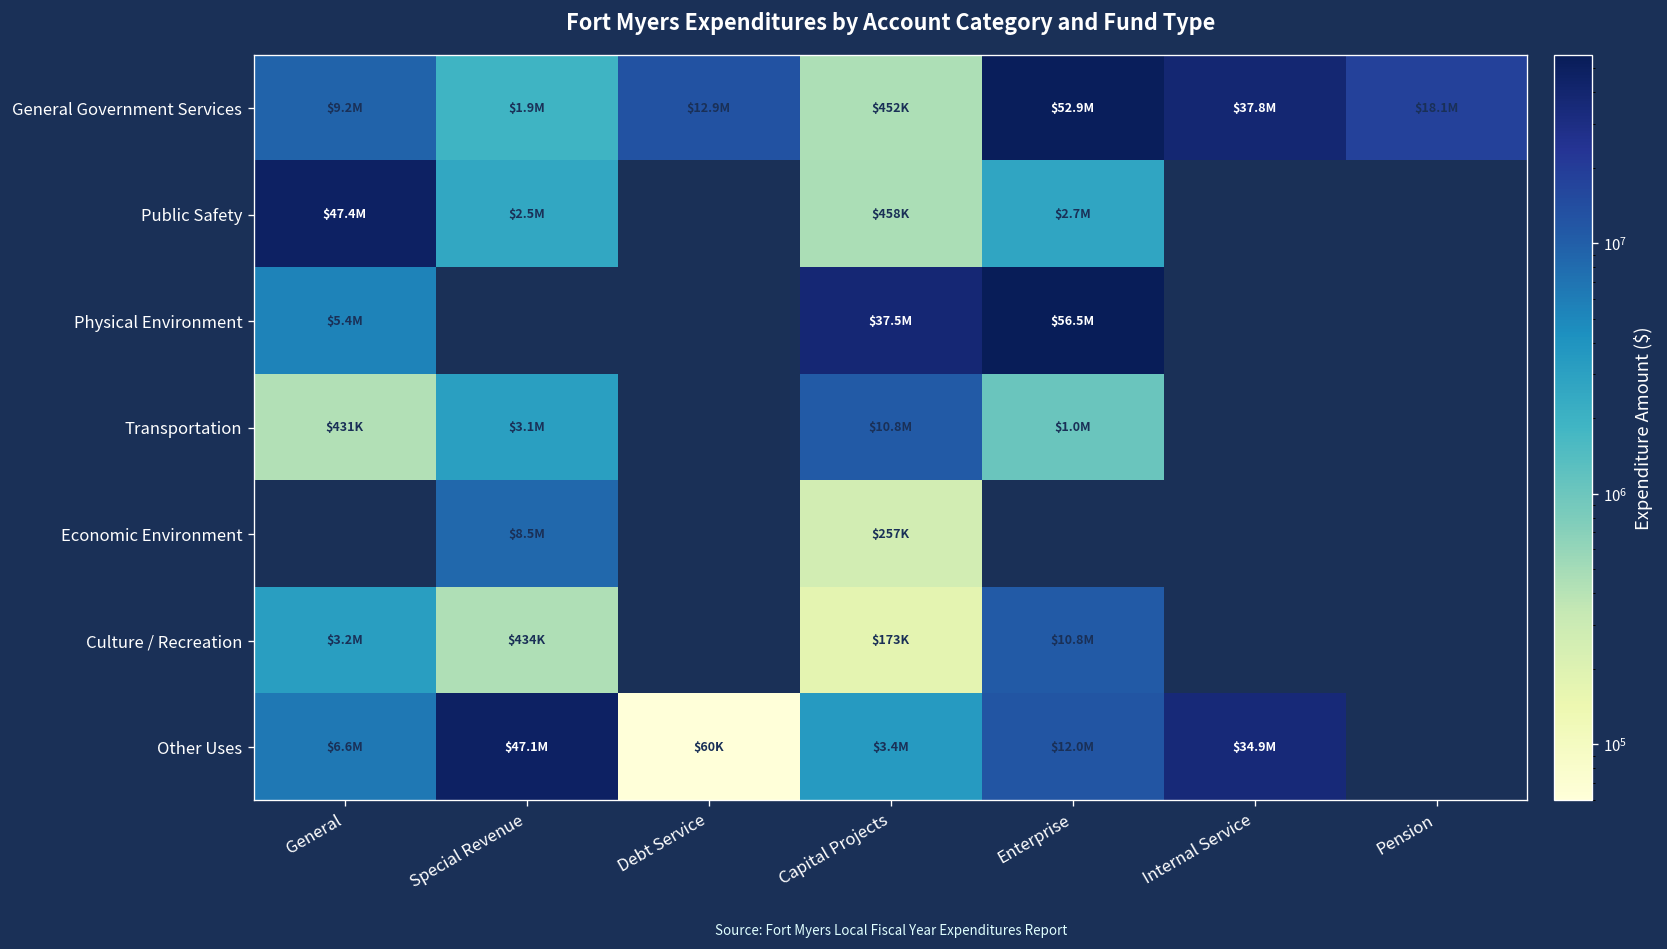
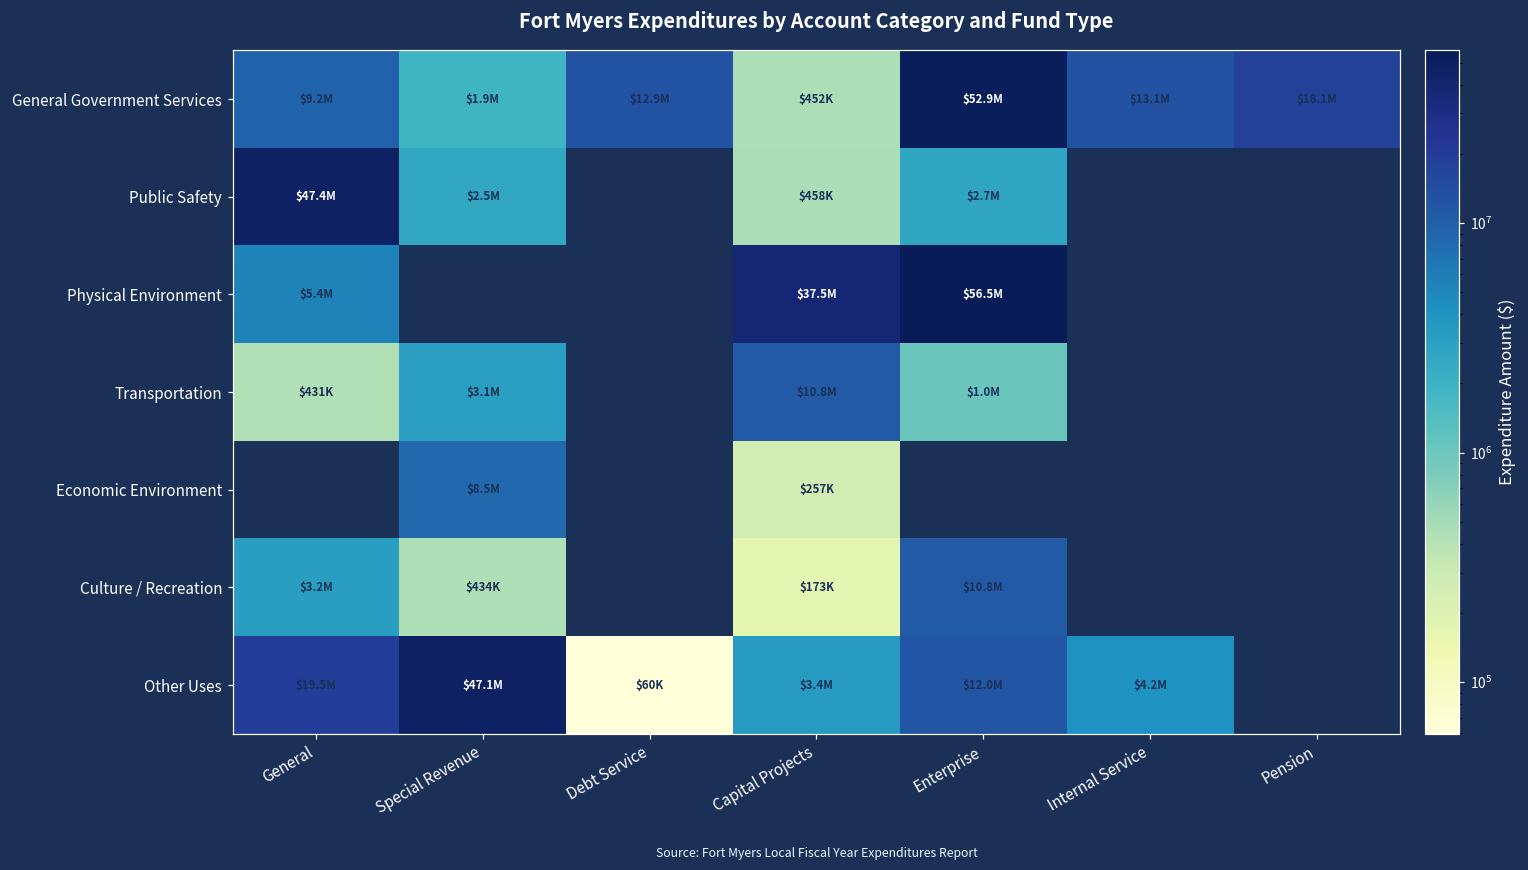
  {
    "General Government Services": {
      "General": "$9.2M",
      "Special Revenue": "$1.9M",
      "Debt Service": "$12.9M",
      "Capital Projects": "$452K",
      "Enterprise": "$52.9M",
-     "Internal Service": "$37.8M",
+     "Internal Service": "$13.1M",
      "Pension": "$18.1M"
    },
    "Public Safety": {
      "General": "$47.4M",
      "Special Revenue": "$2.5M",
      "Capital Projects": "$458K",
      "Enterprise": "$2.7M"
    },
    "Physical Environment": {
      "General": "$5.4M",
      "Capital Projects": "$37.5M",
      "Enterprise": "$56.5M"
    },
    "Transportation": {
      "General": "$431K",
      "Special Revenue": "$3.1M",
      "Capital Projects": "$10.8M",
      "Enterprise": "$1.0M"
    },
    "Economic Environment": {
      "Special Revenue": "$8.5M",
      "Capital Projects": "$257K"
    },
    "Culture / Recreation": {
      "General": "$3.2M",
      "Special Revenue": "$434K",
      "Capital Projects": "$173K",
      "Enterprise": "$10.8M"
    },
    "Other Uses": {
-     "General": "$6.6M",
+     "General": "$19.5M",
      "Special Revenue": "$47.1M",
      "Debt Service": "$60K",
      "Capital Projects": "$3.4M",
      "Enterprise": "$12.0M",
-     "Internal Service": "$34.9M"
+     "Internal Service": "$4.2M"
    }
  }
